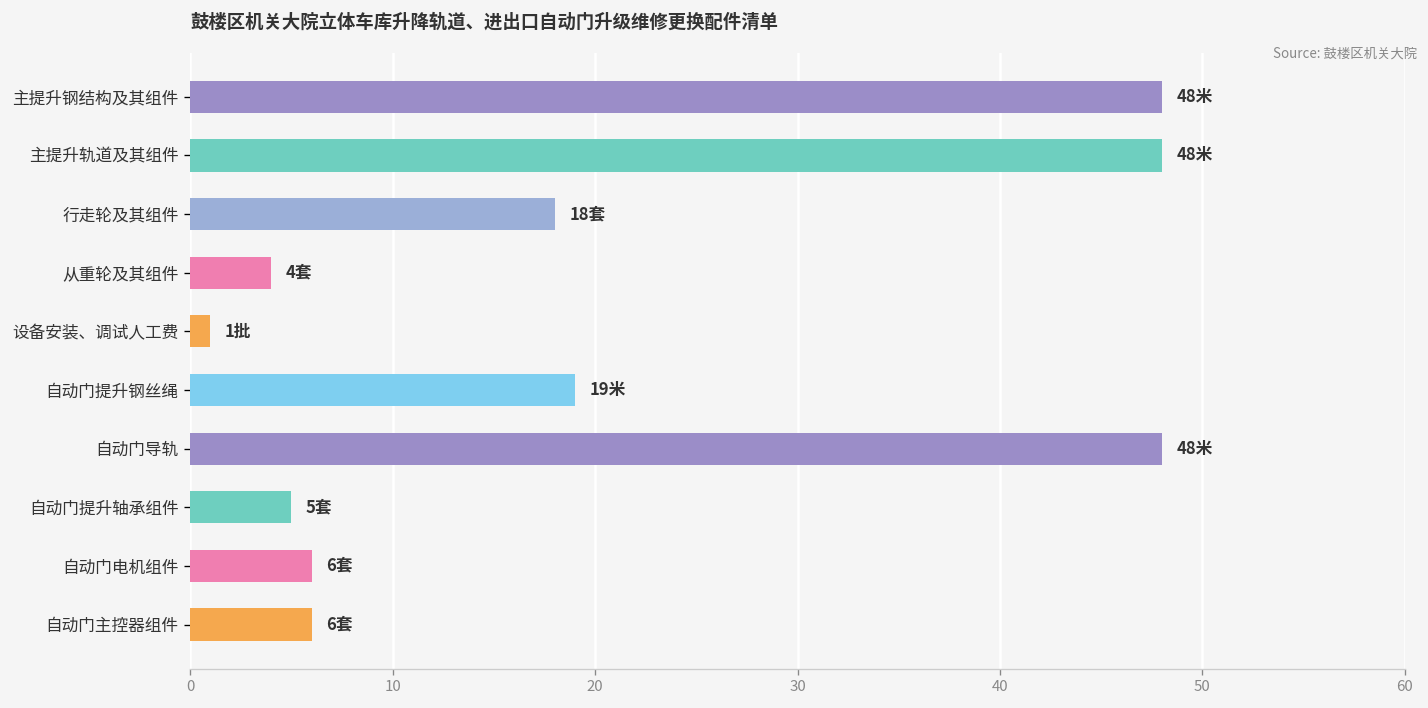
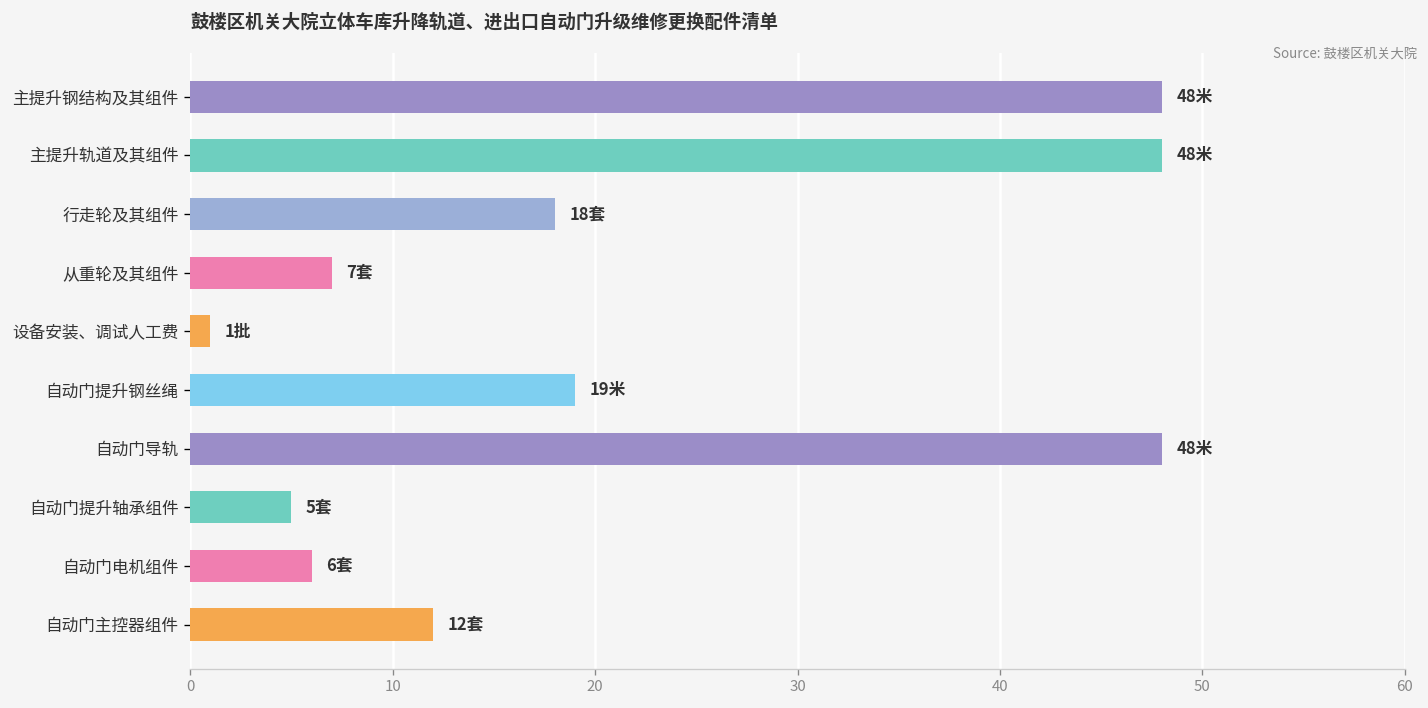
  {
    "主提升钢结构及其组件": "48米",
    "主提升轨道及其组件": "48米",
    "行走轮及其组件": "18套",
-   "从重轮及其组件": "4套",
+   "从重轮及其组件": "7套",
    "设备安装、调试人工费": "1批",
    "自动门提升钢丝绳": "19米",
    "自动门导轨": "48米",
    "自动门提升轴承组件": "5套",
    "自动门电机组件": "6套",
-   "自动门主控器组件": "6套"
+   "自动门主控器组件": "12套"
  }
